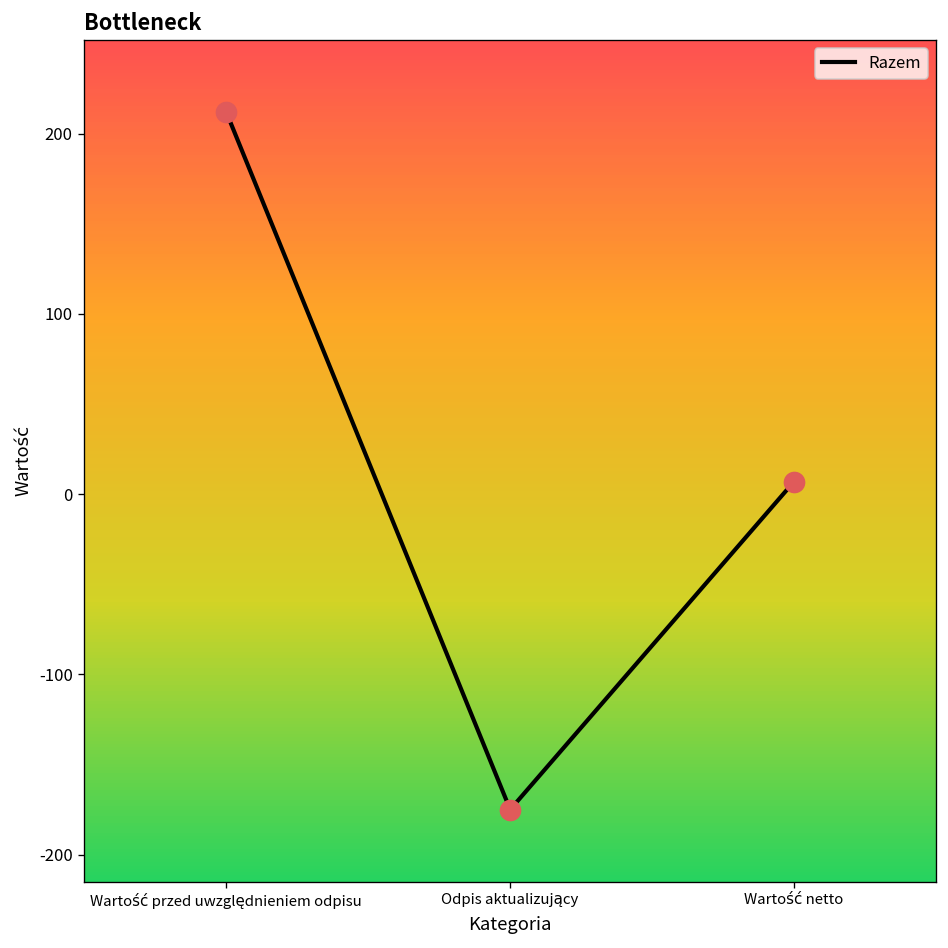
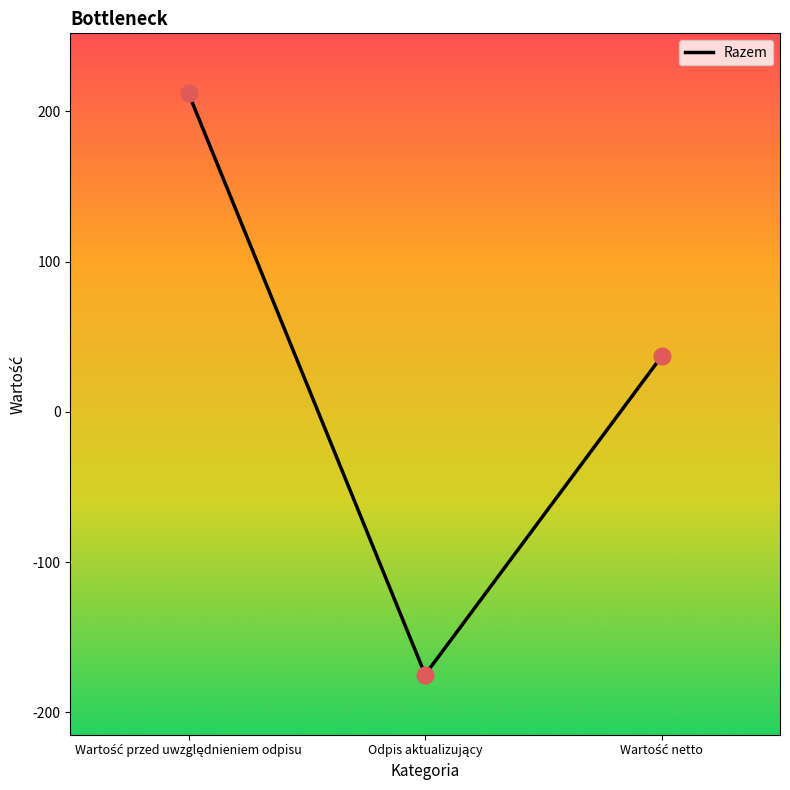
  {
    "Wartość przed uwzględnieniem odpisu": 212,
    "Odpis aktualizujący": -175,
-   "Wartość netto": 7
+   "Wartość netto": 37
  }
